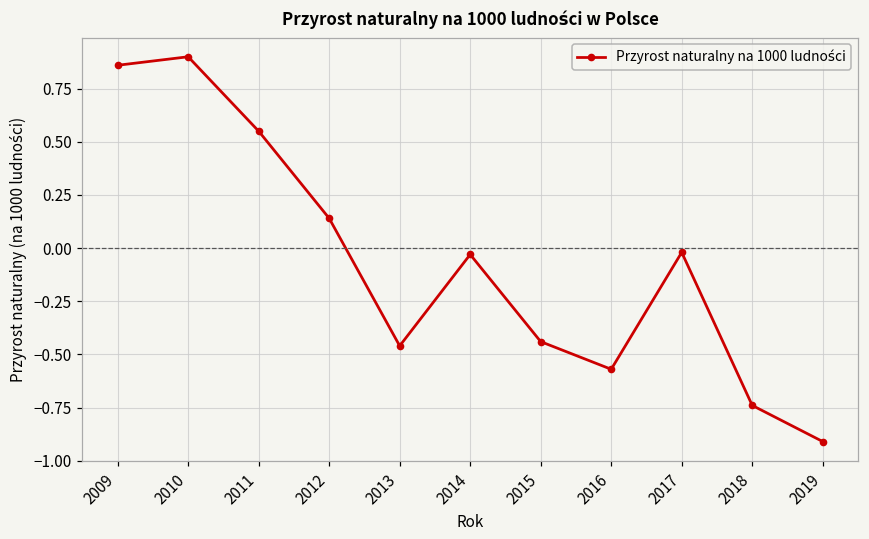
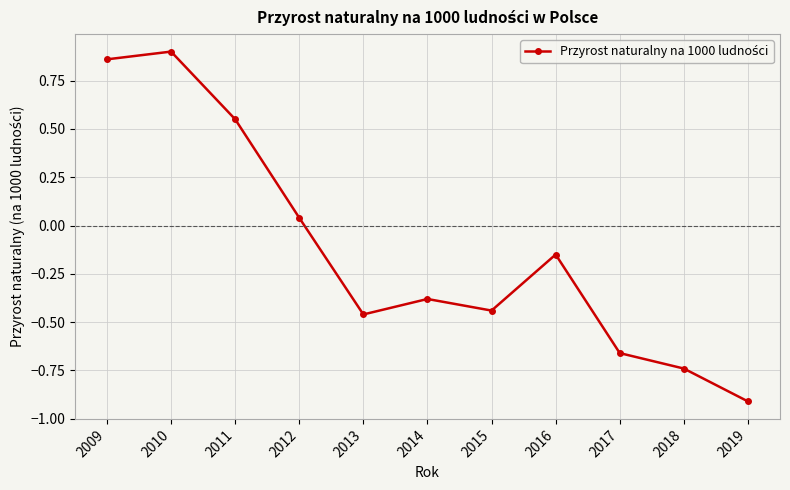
  {
    "2009": 0.86,
    "2010": 0.90,
    "2011": 0.55,
-   "2012": 0.14,
+   "2012": 0.04,
    "2013": -0.46,
-   "2014": -0.03,
+   "2014": -0.38,
    "2015": -0.44,
-   "2016": -0.57,
-   "2017": -0.02,
+   "2016": -0.15,
+   "2017": -0.66,
    "2018": -0.74,
    "2019": -0.91
  }
